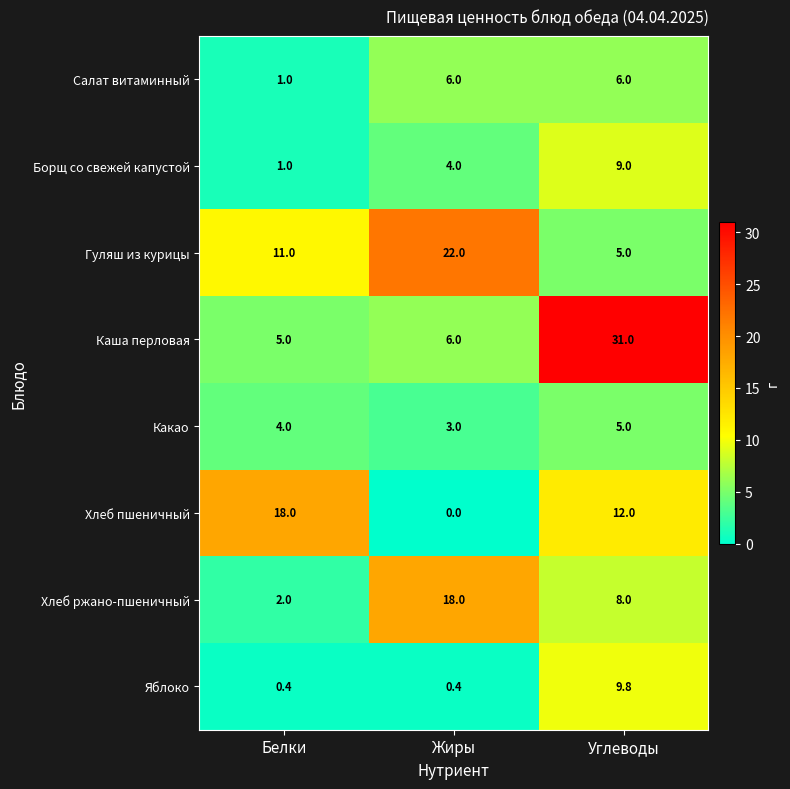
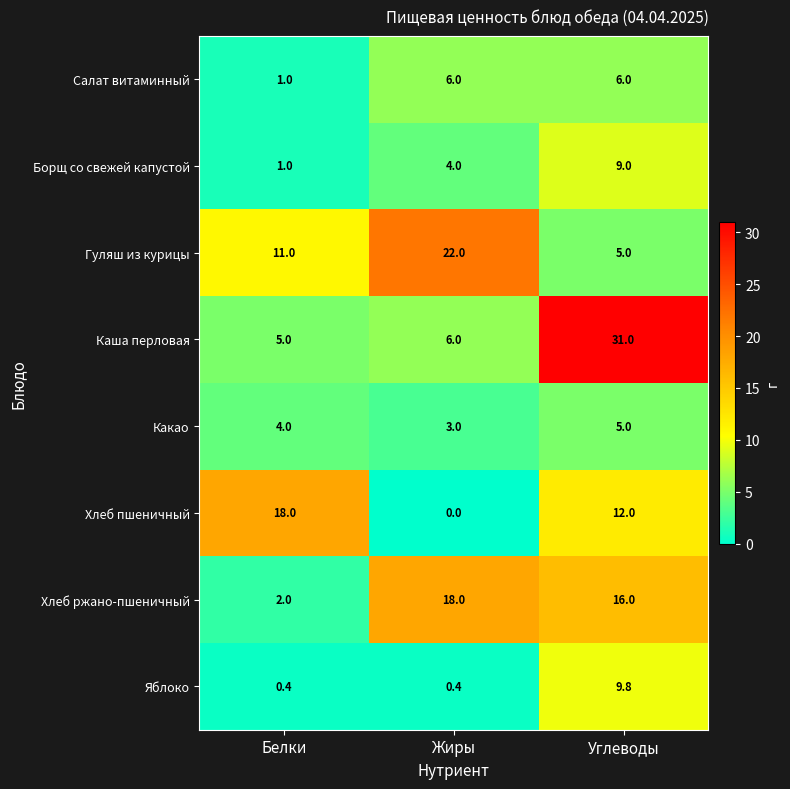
  {
    "Салат витаминный": {
      "Белки": 1.0,
      "Жиры": 6.0,
      "Углеводы": 6.0
    },
    "Борщ со свежей капустой": {
      "Белки": 1.0,
      "Жиры": 4.0,
      "Углеводы": 9.0
    },
    "Гуляш из курицы": {
      "Белки": 11.0,
      "Жиры": 22.0,
      "Углеводы": 5.0
    },
    "Каша перловая": {
      "Белки": 5.0,
      "Жиры": 6.0,
      "Углеводы": 31.0
    },
    "Какао": {
      "Белки": 4.0,
      "Жиры": 3.0,
      "Углеводы": 5.0
    },
    "Хлеб пшеничный": {
      "Белки": 18.0,
      "Жиры": 0.0,
      "Углеводы": 12.0
    },
    "Хлеб ржано-пшеничный": {
      "Белки": 2.0,
      "Жиры": 18.0,
-     "Углеводы": 8.0
+     "Углеводы": 16.0
    },
    "Яблоко": {
      "Белки": 0.4,
      "Жиры": 0.4,
      "Углеводы": 9.8
    }
  }
